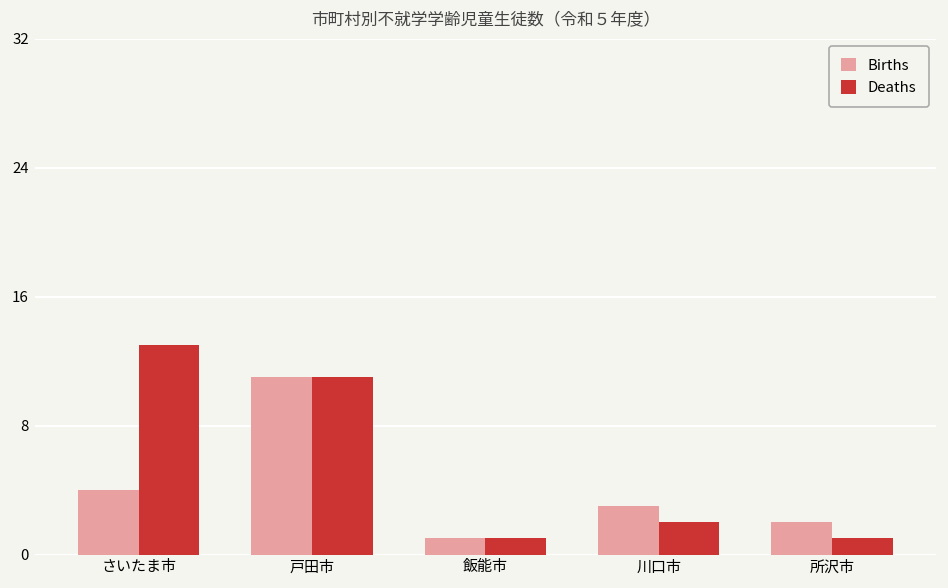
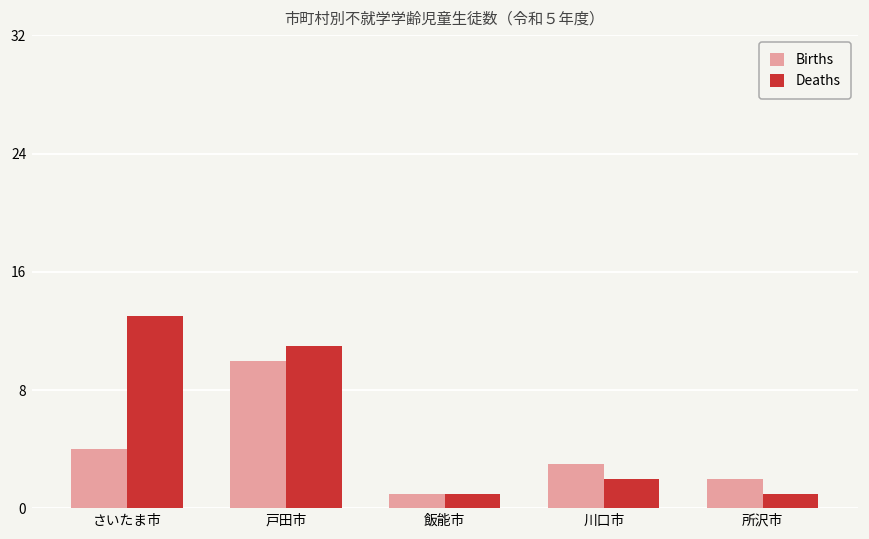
  {
    "Births": {
      "さいたま市": 4,
-     "戸田市": 11,
+     "戸田市": 10,
      "飯能市": 1,
      "川口市": 3,
      "所沢市": 2
    },
    "Deaths": {
      "さいたま市": 13,
      "戸田市": 11,
      "飯能市": 1,
      "川口市": 2,
      "所沢市": 1
    }
  }
